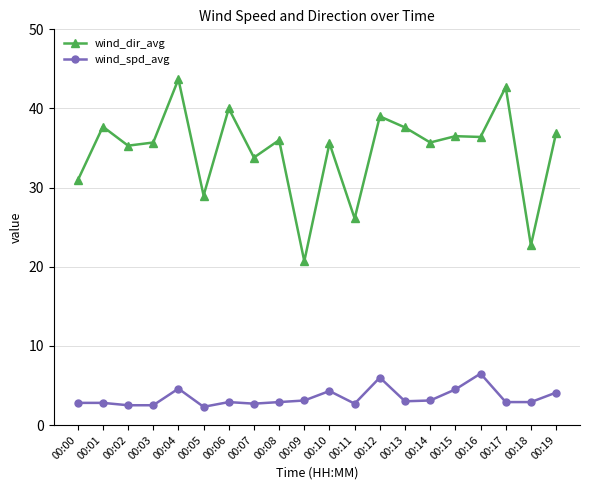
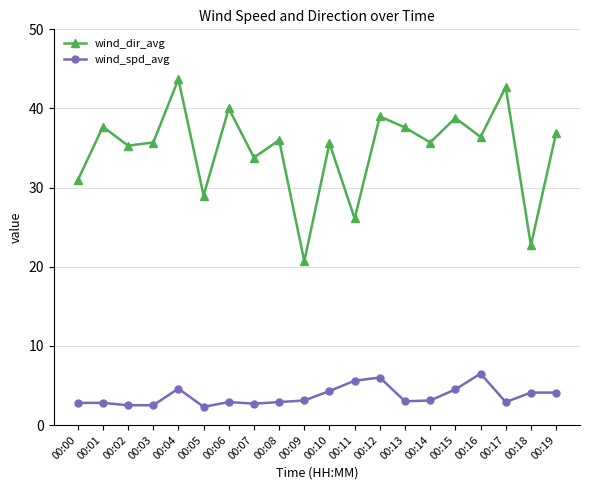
  {
    "wind_dir_avg": {
      "00:00": 31,
      "00:01": 38,
      "00:02": 35,
      "00:03": 36,
      "00:04": 44,
      "00:05": 29,
      "00:06": 40,
      "00:07": 34,
      "00:08": 36,
      "00:09": 21,
      "00:10": 36,
      "00:11": 26,
      "00:12": 39,
      "00:13": 38,
      "00:14": 36,
-     "00:15": 37,
+     "00:15": 39,
      "00:16": 36,
      "00:17": 43,
      "00:18": 23,
      "00:19": 37
    },
    "wind_spd_avg": {
      "00:00": 3,
      "00:01": 3,
      "00:02": 3,
      "00:03": 3,
      "00:04": 5,
      "00:05": 2,
      "00:06": 3,
      "00:07": 3,
      "00:08": 3,
      "00:09": 3,
      "00:10": 4,
-     "00:11": 3,
+     "00:11": 6,
      "00:12": 6,
      "00:13": 3,
      "00:14": 3,
      "00:15": 5,
      "00:16": 7,
      "00:17": 3,
-     "00:18": 3,
+     "00:18": 4,
      "00:19": 4
    }
  }
